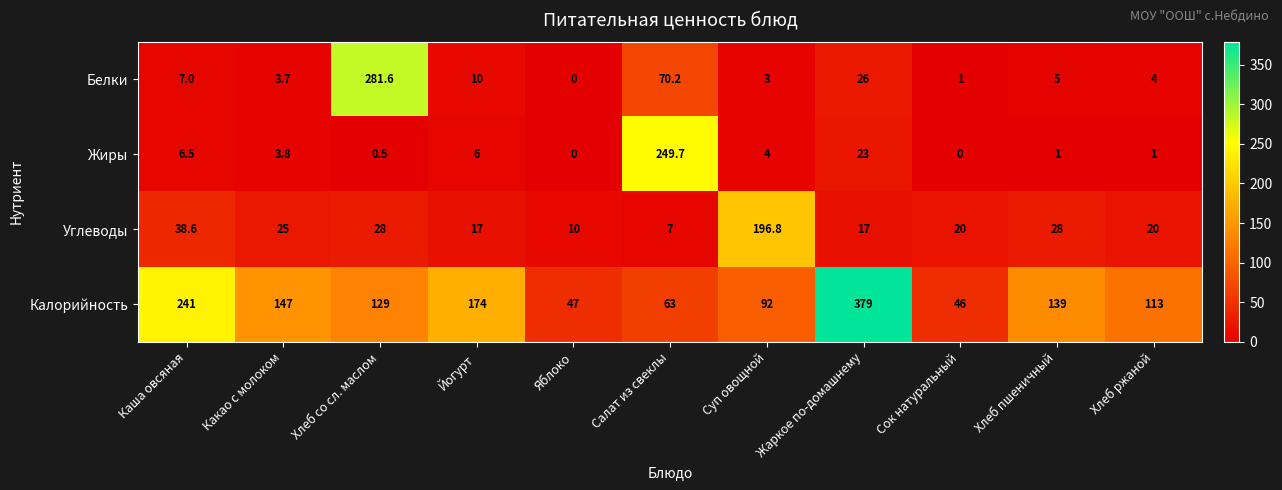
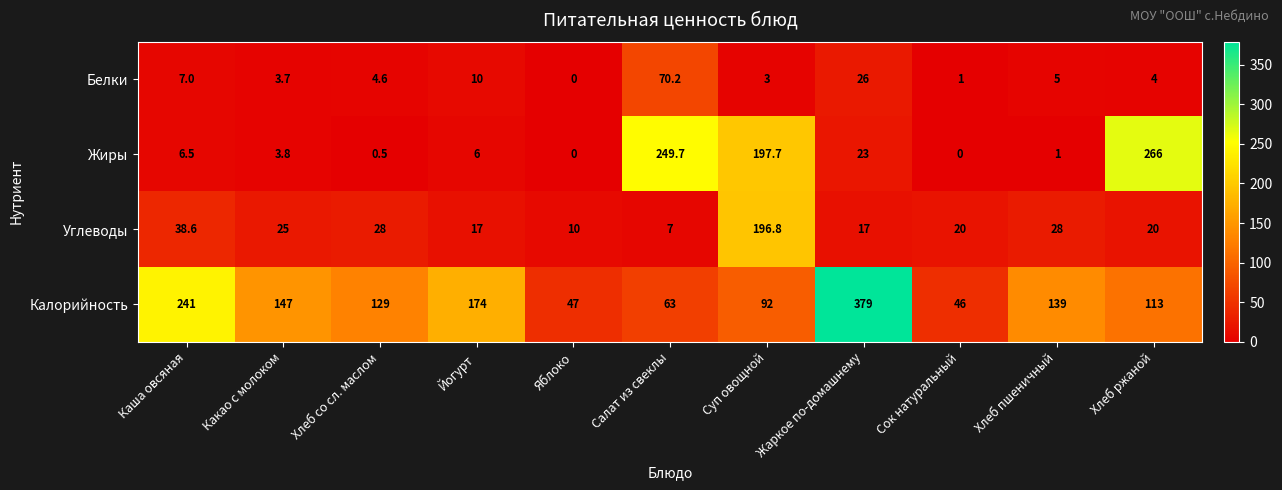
  {
    "Белки": {
      "Каша овсяная": 7.0,
      "Какао с молоком": 3.7,
-     "Хлеб со сл. маслом": 281.6,
+     "Хлеб со сл. маслом": 4.6,
      "Йогурт": 10,
      "Яблоко": 0,
      "Салат из свеклы": 70.2,
      "Суп овощной": 3,
      "Жаркое по-домашнему": 26,
      "Сок натуральный": 1,
      "Хлеб пшеничный": 5,
      "Хлеб ржаной": 4
    },
    "Жиры": {
      "Каша овсяная": 6.5,
      "Какао с молоком": 3.8,
      "Хлеб со сл. маслом": 0.5,
      "Йогурт": 6,
      "Яблоко": 0,
      "Салат из свеклы": 249.7,
-     "Суп овощной": 4,
+     "Суп овощной": 197.7,
      "Жаркое по-домашнему": 23,
      "Сок натуральный": 0,
      "Хлеб пшеничный": 1,
-     "Хлеб ржаной": 1
+     "Хлеб ржаной": 266
    },
    "Углеводы": {
      "Каша овсяная": 38.6,
      "Какао с молоком": 25,
      "Хлеб со сл. маслом": 28,
      "Йогурт": 17,
      "Яблоко": 10,
      "Салат из свеклы": 7,
      "Суп овощной": 196.8,
      "Жаркое по-домашнему": 17,
      "Сок натуральный": 20,
      "Хлеб пшеничный": 28,
      "Хлеб ржаной": 20
    },
    "Калорийность": {
      "Каша овсяная": 241,
      "Какао с молоком": 147,
      "Хлеб со сл. маслом": 129,
      "Йогурт": 174,
      "Яблоко": 47,
      "Салат из свеклы": 63,
      "Суп овощной": 92,
      "Жаркое по-домашнему": 379,
      "Сок натуральный": 46,
      "Хлеб пшеничный": 139,
      "Хлеб ржаной": 113
    }
  }
